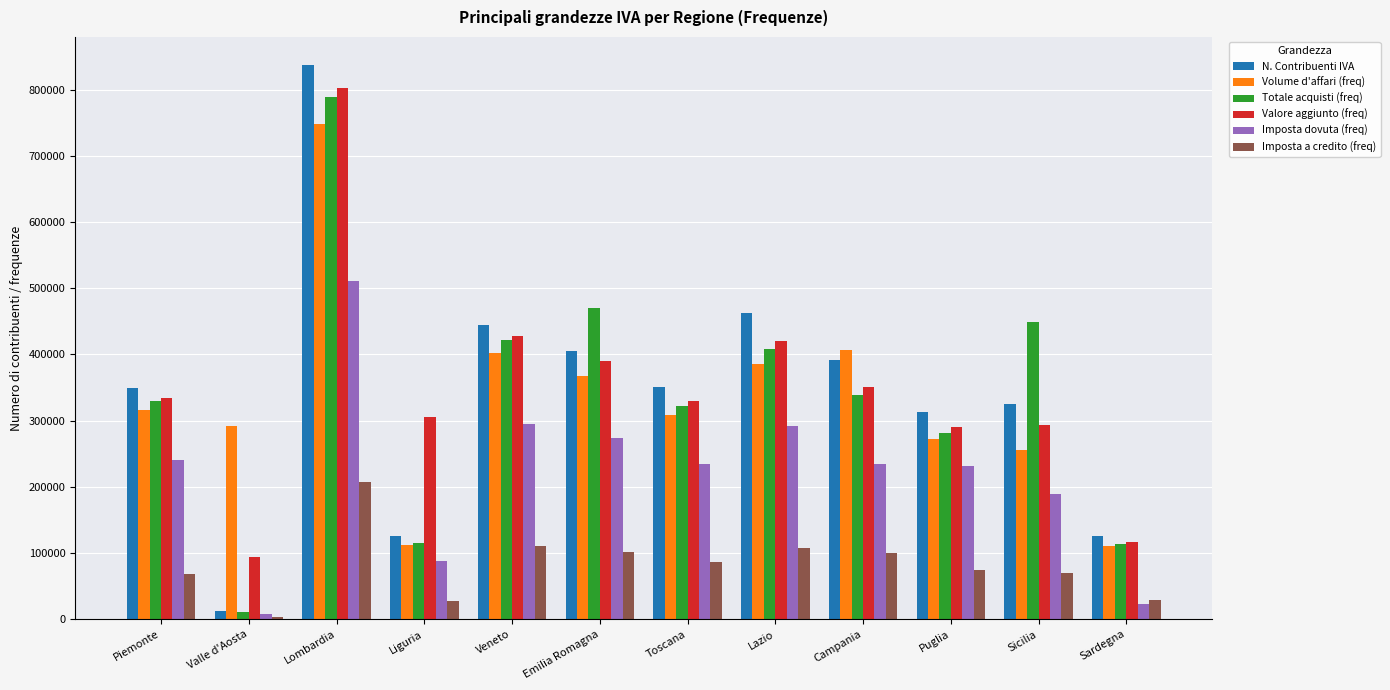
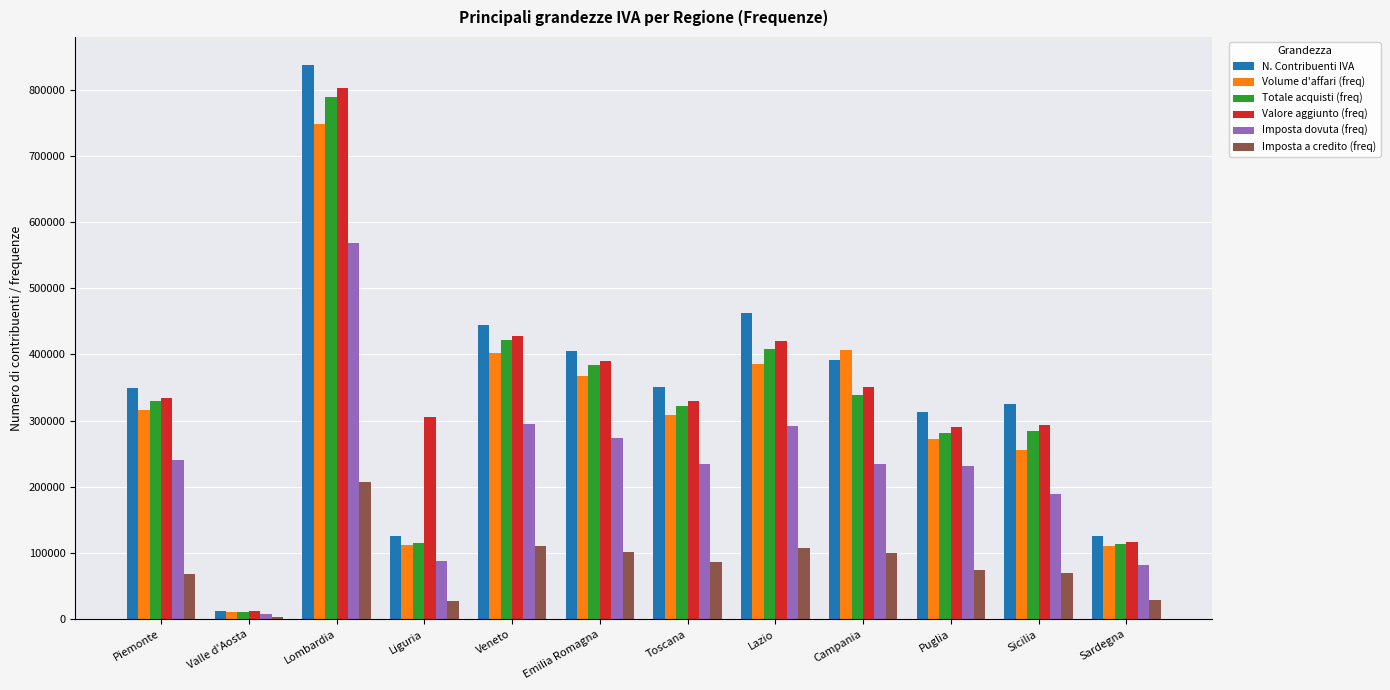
  {
    "N. Contribuenti IVA": {
      "Piemonte": 350000,
      "Valle d'Aosta": 10000,
      "Lombardia": 840000,
      "Liguria": 130000,
      "Veneto": 440000,
      "Emilia Romagna": 410000,
      "Toscana": 350000,
      "Lazio": 460000,
      "Campania": 390000,
      "Puglia": 310000,
      "Sicilia": 320000,
      "Sardegna": 130000
    },
    "Volume d'affari (freq)": {
      "Piemonte": 320000,
-     "Valle d'Aosta": 290000,
+     "Valle d'Aosta": 10000,
      "Lombardia": 750000,
      "Liguria": 110000,
      "Veneto": 400000,
      "Emilia Romagna": 370000,
      "Toscana": 310000,
      "Lazio": 390000,
      "Campania": 410000,
      "Puglia": 270000,
      "Sicilia": 260000,
      "Sardegna": 110000
    },
    "Totale acquisti (freq)": {
      "Piemonte": 330000,
      "Valle d'Aosta": 10000,
      "Lombardia": 790000,
      "Liguria": 120000,
      "Veneto": 420000,
-     "Emilia Romagna": 470000,
+     "Emilia Romagna": 380000,
      "Toscana": 320000,
      "Lazio": 410000,
      "Campania": 340000,
      "Puglia": 280000,
-     "Sicilia": 450000,
+     "Sicilia": 280000,
      "Sardegna": 110000
    },
    "Valore aggiunto (freq)": {
      "Piemonte": 330000,
-     "Valle d'Aosta": 90000,
+     "Valle d'Aosta": 10000,
      "Lombardia": 800000,
      "Liguria": 310000,
      "Veneto": 430000,
      "Emilia Romagna": 390000,
      "Toscana": 330000,
      "Lazio": 420000,
      "Campania": 350000,
      "Puglia": 290000,
      "Sicilia": 290000,
      "Sardegna": 120000
    },
    "Imposta dovuta (freq)": {
      "Piemonte": 240000,
      "Valle d'Aosta": 10000,
-     "Lombardia": 510000,
+     "Lombardia": 570000,
      "Liguria": 90000,
      "Veneto": 300000,
      "Emilia Romagna": 270000,
      "Toscana": 230000,
      "Lazio": 290000,
      "Campania": 230000,
      "Puglia": 230000,
      "Sicilia": 190000,
-     "Sardegna": 20000
+     "Sardegna": 80000
    },
    "Imposta a credito (freq)": {
      "Piemonte": 70000,
      "Lombardia": 210000,
      "Liguria": 30000,
      "Veneto": 110000,
      "Emilia Romagna": 100000,
      "Toscana": 90000,
      "Lazio": 110000,
      "Campania": 100000,
      "Puglia": 80000,
      "Sicilia": 70000,
      "Sardegna": 30000
    }
  }
